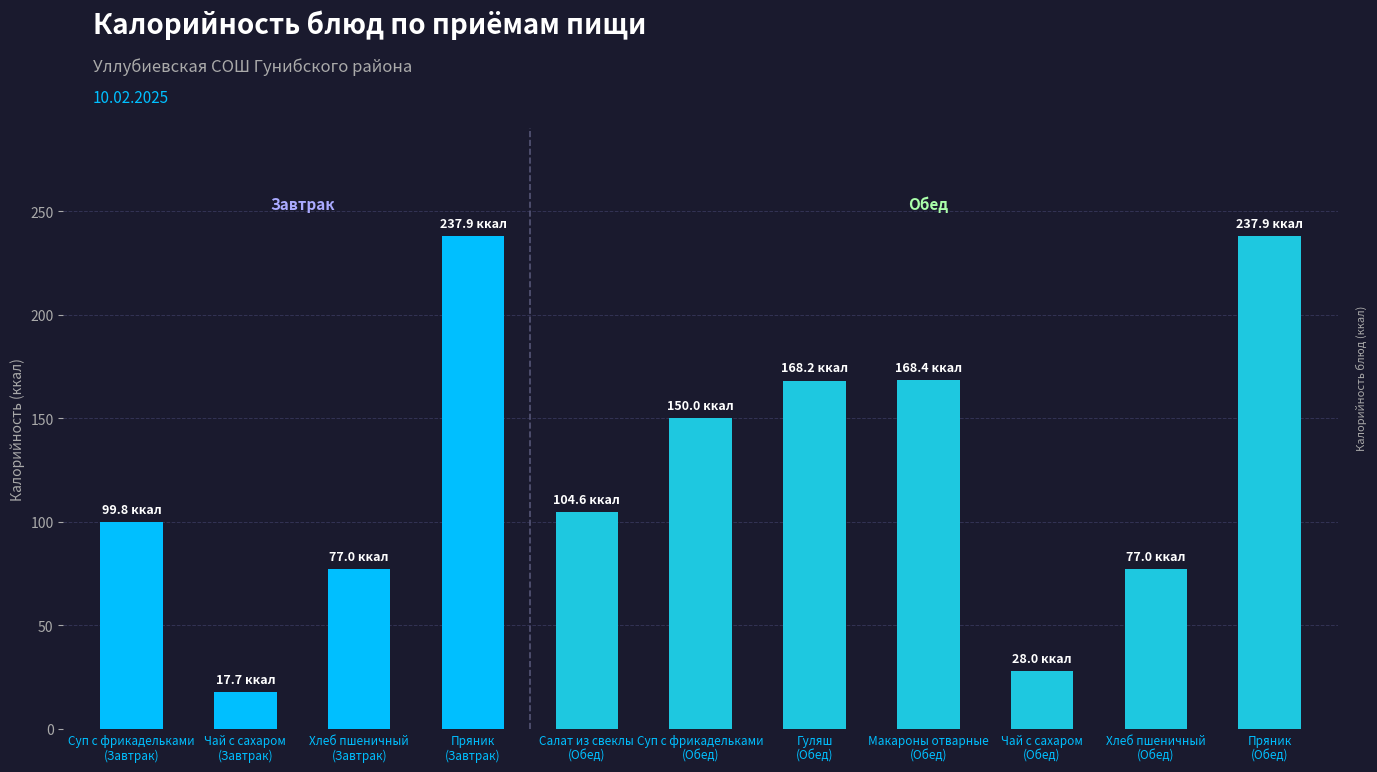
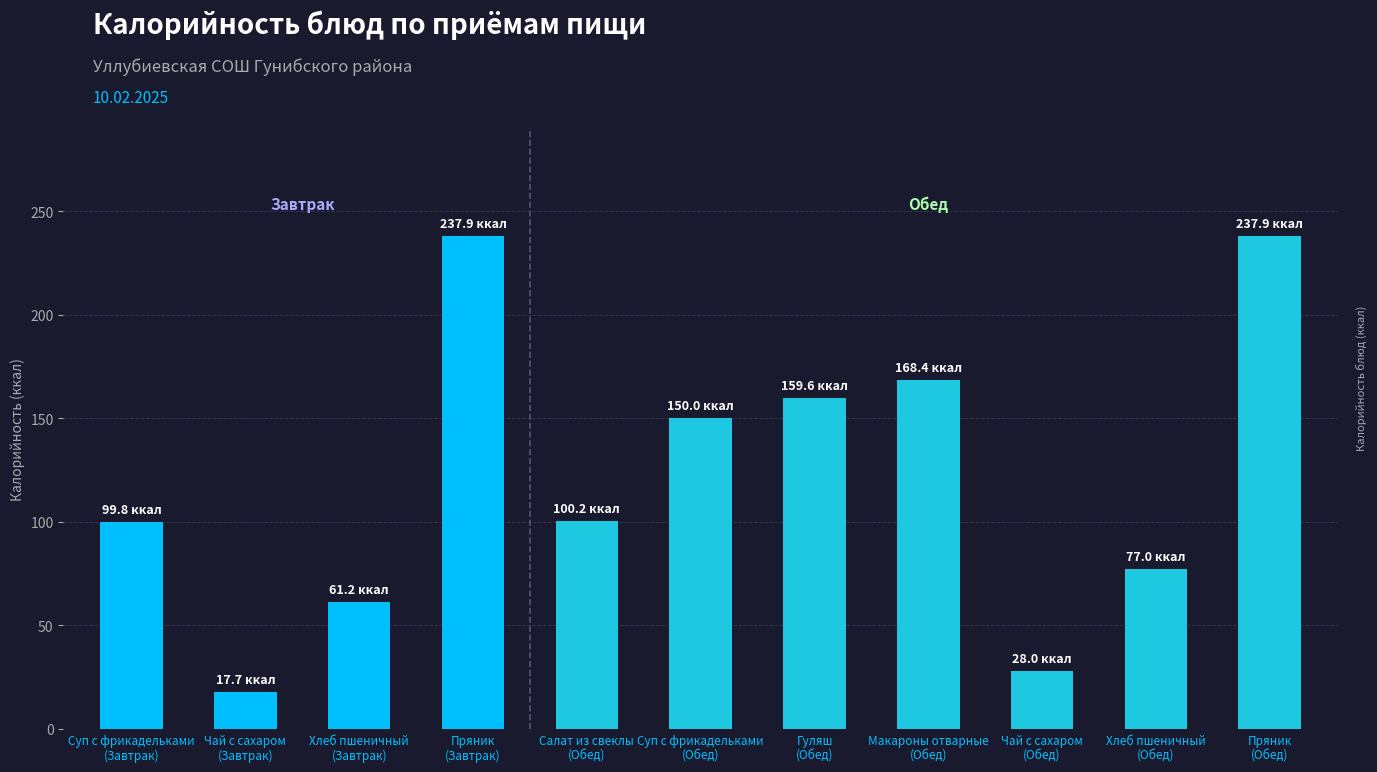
  {
    "Суп с фрикадельками (Завтрак)": 99.8,
    "Чай с сахаром (Завтрак)": 17.7,
-   "Хлеб пшеничный (Завтрак)": 77.0,
+   "Хлеб пшеничный (Завтрак)": 61.2,
    "Пряник (Завтрак)": 237.9,
-   "Салат из свеклы (Обед)": 104.6,
+   "Салат из свеклы (Обед)": 100.2,
    "Суп с фрикадельками (Обед)": 150.0,
-   "Гуляш (Обед)": 168.2,
+   "Гуляш (Обед)": 159.6,
    "Макароны отварные (Обед)": 168.4,
    "Чай с сахаром (Обед)": 28.0,
    "Хлеб пшеничный (Обед)": 77.0,
    "Пряник (Обед)": 237.9
  }
